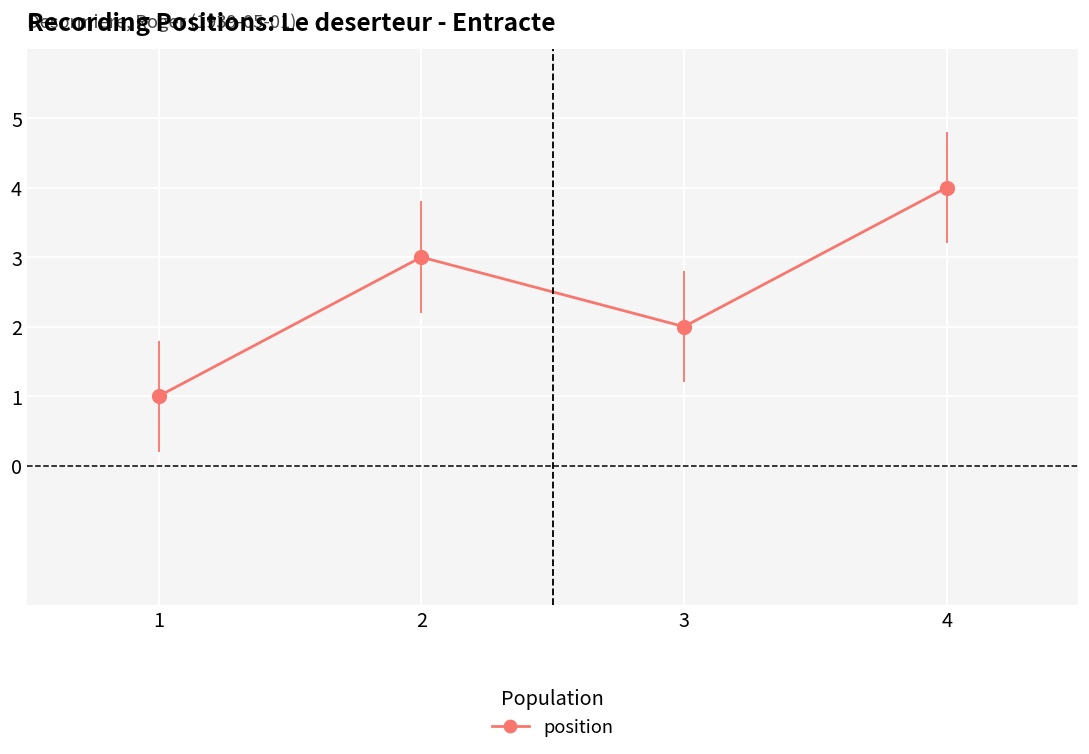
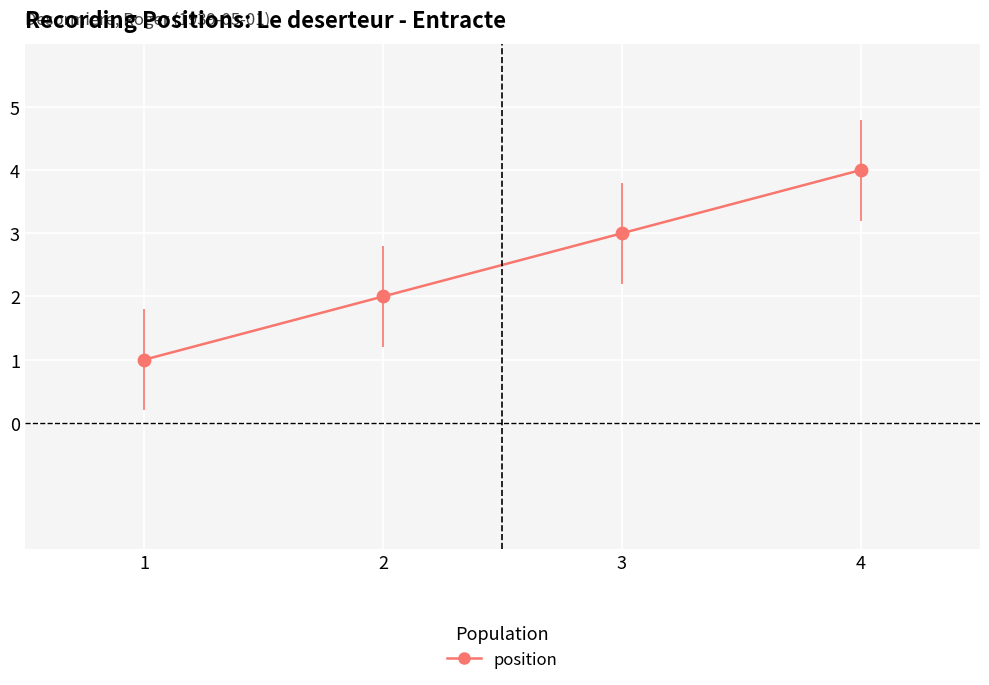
  {
    "1": 1,
-   "2": 3,
-   "3": 2,
+   "2": 2,
+   "3": 3,
    "4": 4
  }
